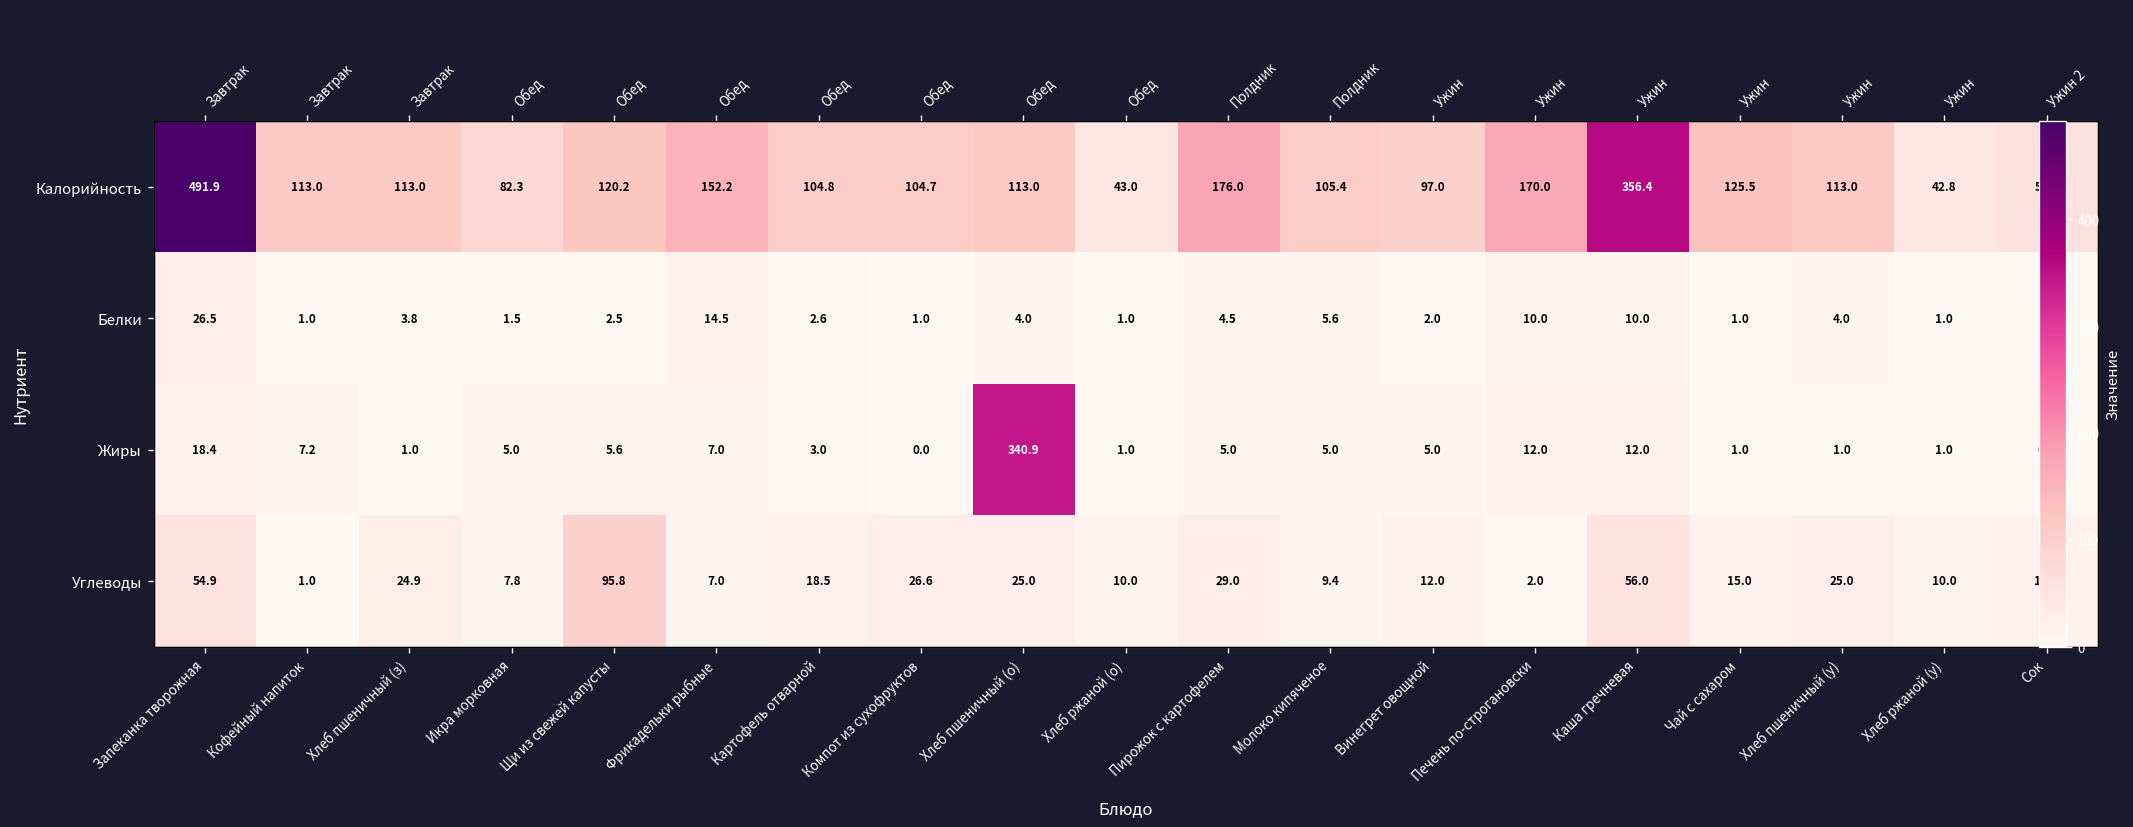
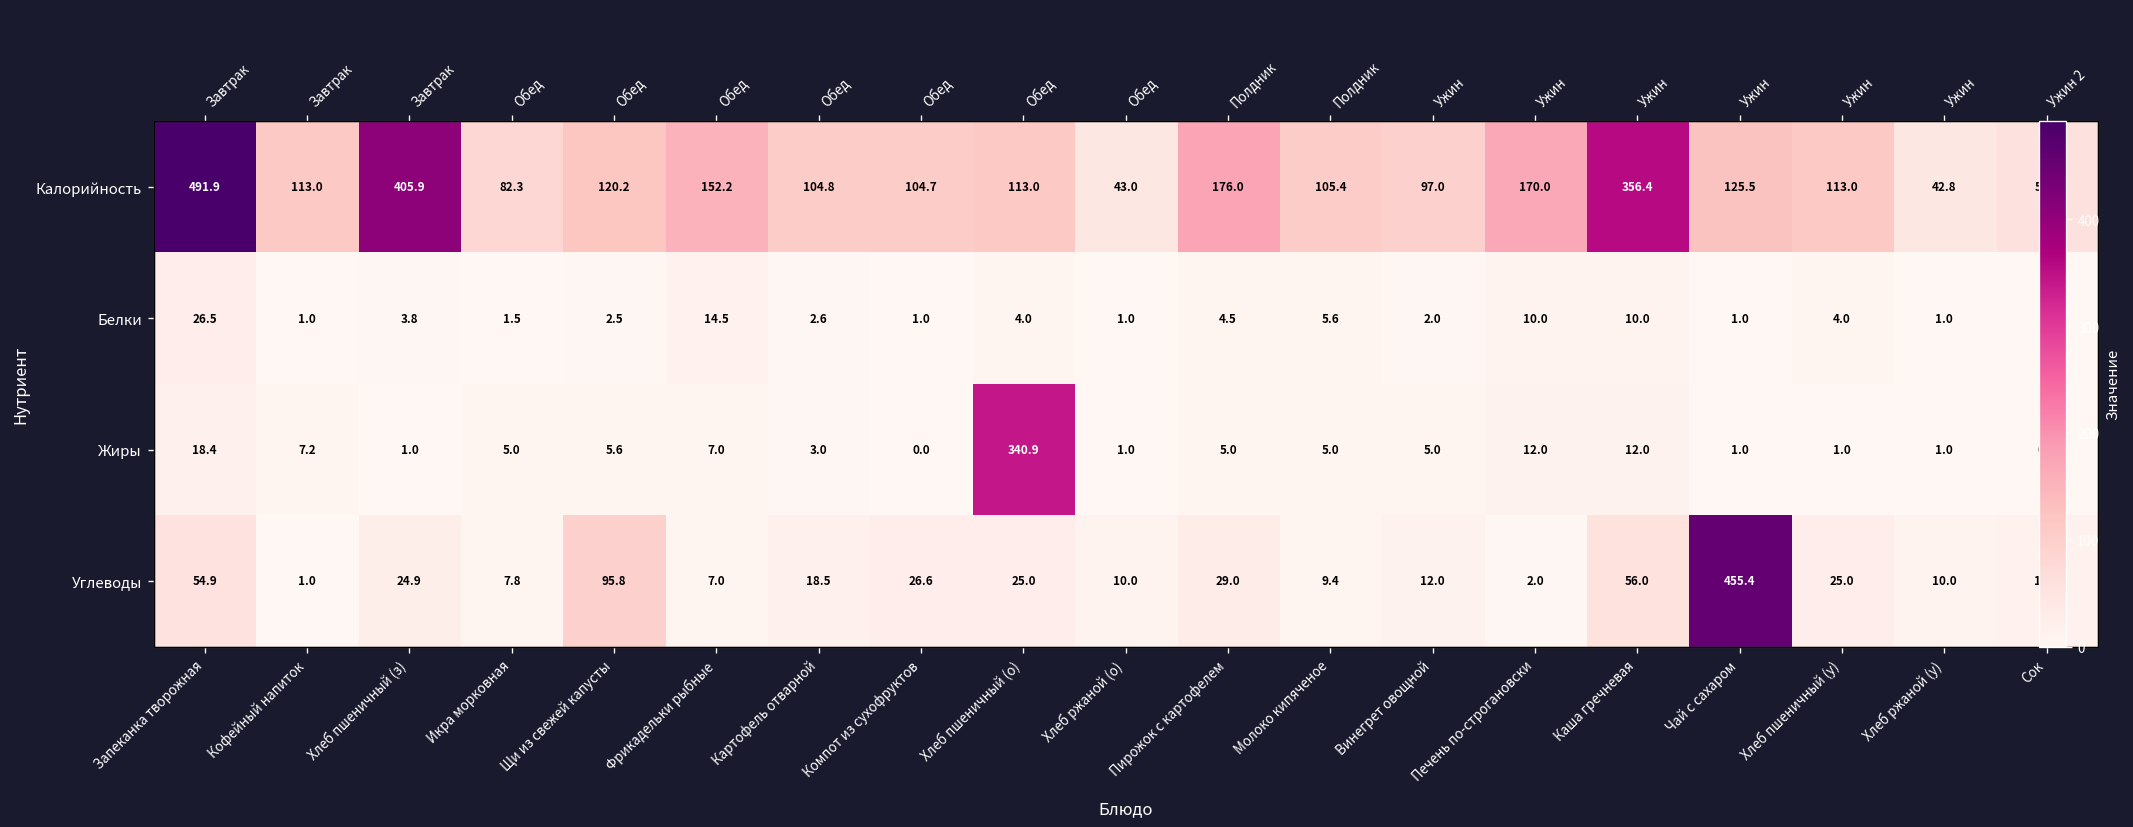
  {
    "Калорийность": {
      "Запеканка творожная": 491.9,
      "Кофейный напиток": 113.0,
-     "Хлеб пшеничный (з)": 113.0,
+     "Хлеб пшеничный (з)": 405.9,
      "Икра морковная": 82.3,
      "Щи из свежей капусты": 120.2,
      "Фрикадельки рыбные": 152.2,
      "Картофель отварной": 104.8,
      "Компот из сухофруктов": 104.7,
      "Хлеб пшеничный (о)": 113.0,
      "Хлеб ржаной (о)": 43.0,
      "Пирожок с картофелем": 176.0,
      "Молоко кипяченое": 105.4,
      "Винегрет овощной": 97.0,
      "Печень по-строгановски": 170.0,
      "Каша гречневая": 356.4,
      "Чай с сахаром": 125.5,
      "Хлеб пшеничный (у)": 113.0,
      "Хлеб ржаной (у)": 42.8,
      "Сок": 59.4
    },
    "Белки": {
      "Запеканка творожная": 26.5,
      "Кофейный напиток": 1.0,
      "Хлеб пшеничный (з)": 3.8,
      "Икра морковная": 1.5,
      "Щи из свежей капусты": 2.5,
      "Фрикадельки рыбные": 14.5,
      "Картофель отварной": 2.6,
      "Компот из сухофруктов": 1.0,
      "Хлеб пшеничный (о)": 4.0,
      "Хлеб ржаной (о)": 1.0,
      "Пирожок с картофелем": 4.5,
      "Молоко кипяченое": 5.6,
      "Винегрет овощной": 2.0,
      "Печень по-строгановски": 10.0,
      "Каша гречневая": 10.0,
      "Чай с сахаром": 1.0,
      "Хлеб пшеничный (у)": 4.0,
      "Хлеб ржаной (у)": 1.0,
      "Сок": 1.0
    },
    "Жиры": {
      "Запеканка творожная": 18.4,
      "Кофейный напиток": 7.2,
      "Хлеб пшеничный (з)": 1.0,
      "Икра морковная": 5.0,
      "Щи из свежей капусты": 5.6,
      "Фрикадельки рыбные": 7.0,
      "Картофель отварной": 3.0,
      "Компот из сухофруктов": 0.0,
      "Хлеб пшеничный (о)": 340.9,
      "Хлеб ржаной (о)": 1.0,
      "Пирожок с картофелем": 5.0,
      "Молоко кипяченое": 5.0,
      "Винегрет овощной": 5.0,
      "Печень по-строгановски": 12.0,
      "Каша гречневая": 12.0,
      "Чай с сахаром": 1.0,
      "Хлеб пшеничный (у)": 1.0,
      "Хлеб ржаной (у)": 1.0,
      "Сок": 0.0
    },
    "Углеводы": {
      "Запеканка творожная": 54.9,
      "Кофейный напиток": 1.0,
      "Хлеб пшеничный (з)": 24.9,
      "Икра морковная": 7.8,
      "Щи из свежей капусты": 95.8,
      "Фрикадельки рыбные": 7.0,
      "Картофель отварной": 18.5,
      "Компот из сухофруктов": 26.6,
      "Хлеб пшеничный (о)": 25.0,
      "Хлеб ржаной (о)": 10.0,
      "Пирожок с картофелем": 29.0,
      "Молоко кипяченое": 9.4,
      "Винегрет овощной": 12.0,
      "Печень по-строгановски": 2.0,
      "Каша гречневая": 56.0,
-     "Чай с сахаром": 15.0,
+     "Чай с сахаром": 455.4,
      "Хлеб пшеничный (у)": 25.0,
      "Хлеб ржаной (у)": 10.0,
      "Сок": 15.0
    }
  }
